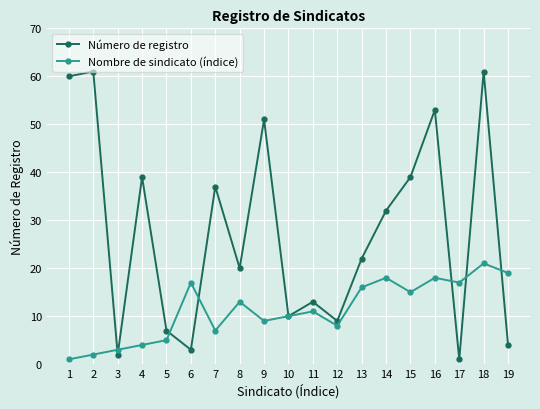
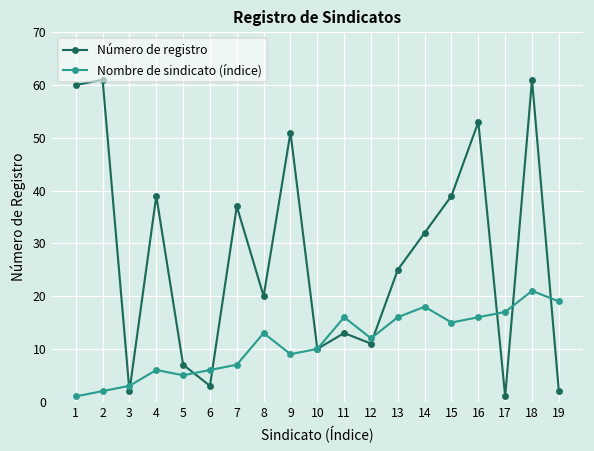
  {
    "Número de registro": {
      "1": 60,
      "3": 2,
      "4": 39,
      "5": 7,
      "6": 3,
      "7": 37,
      "8": 20,
      "9": 51,
      "11": 13,
-     "12": 9,
-     "13": 22,
+     "12": 11,
+     "13": 25,
      "14": 32,
      "15": 39,
      "16": 53,
      "17": 1,
      "18": 61,
-     "19": 4
+     "19": 2
    },
    "Nombre de sindicato (índice)": {
      "1": 1,
      "2": 2,
      "3": 3,
-     "4": 4,
+     "4": 6,
      "5": 5,
-     "6": 17,
+     "6": 6,
      "7": 7,
      "8": 13,
      "9": 9,
-     "11": 11,
-     "12": 8,
+     "11": 16,
+     "12": 12,
      "13": 16,
      "14": 18,
      "15": 15,
-     "16": 18,
+     "16": 16,
      "17": 17,
      "18": 21,
      "19": 19
    }
  }
